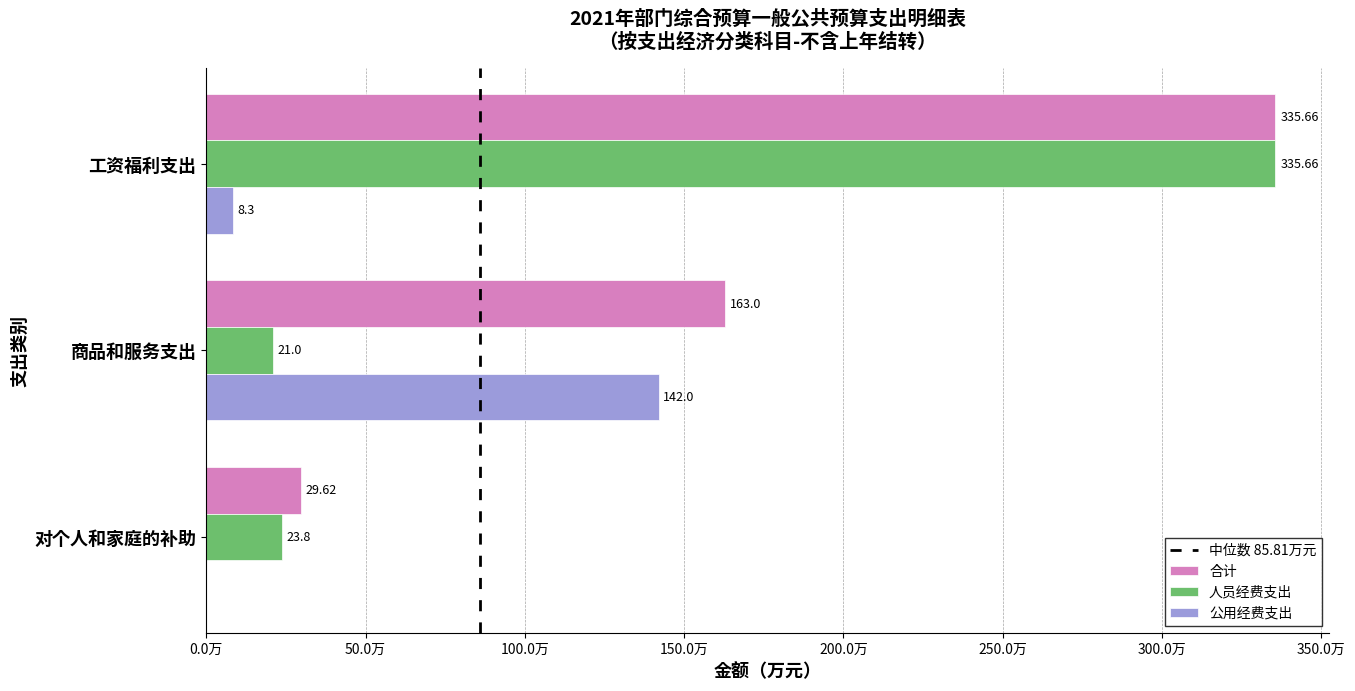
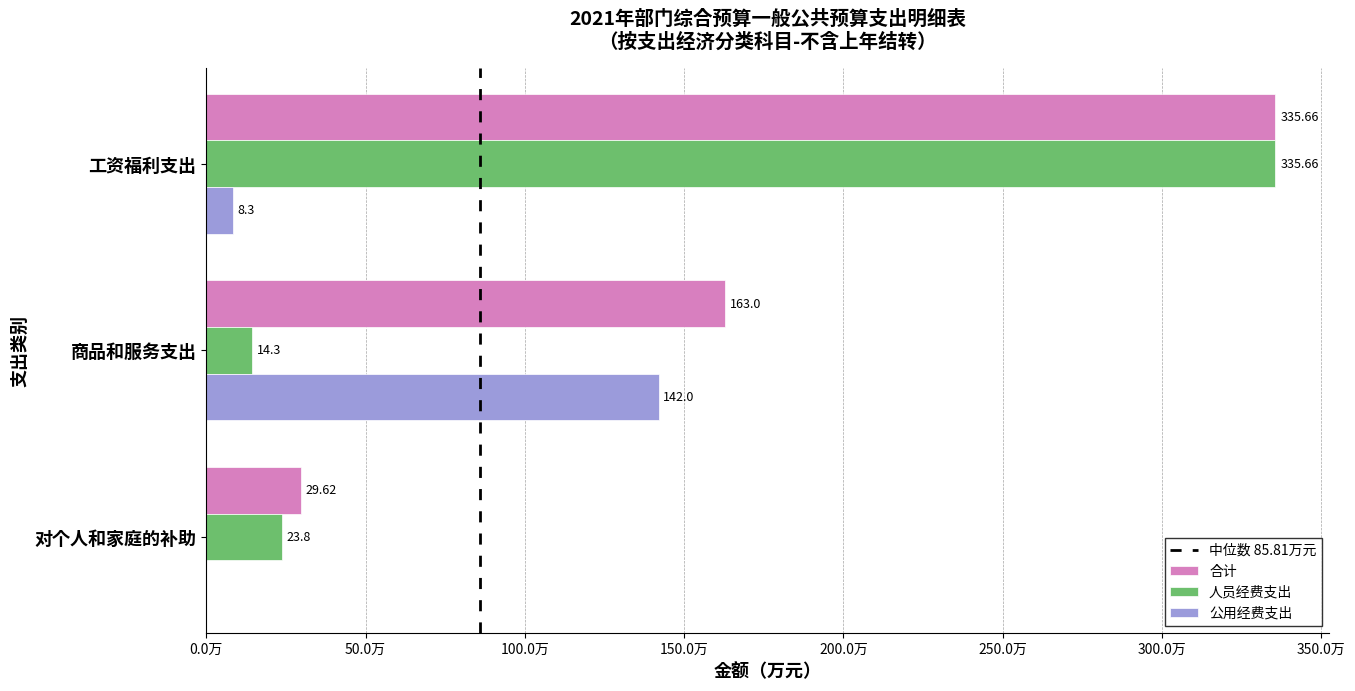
  {
    "合计": {
      "工资福利支出": 335.66,
      "商品和服务支出": 163.0,
      "对个人和家庭的补助": 29.62
    },
    "人员经费支出": {
      "工资福利支出": 335.66,
-     "商品和服务支出": 21.0,
+     "商品和服务支出": 14.3,
      "对个人和家庭的补助": 23.8
    },
    "公用经费支出": {
      "工资福利支出": 8.3,
      "商品和服务支出": 142.0
    }
  }
